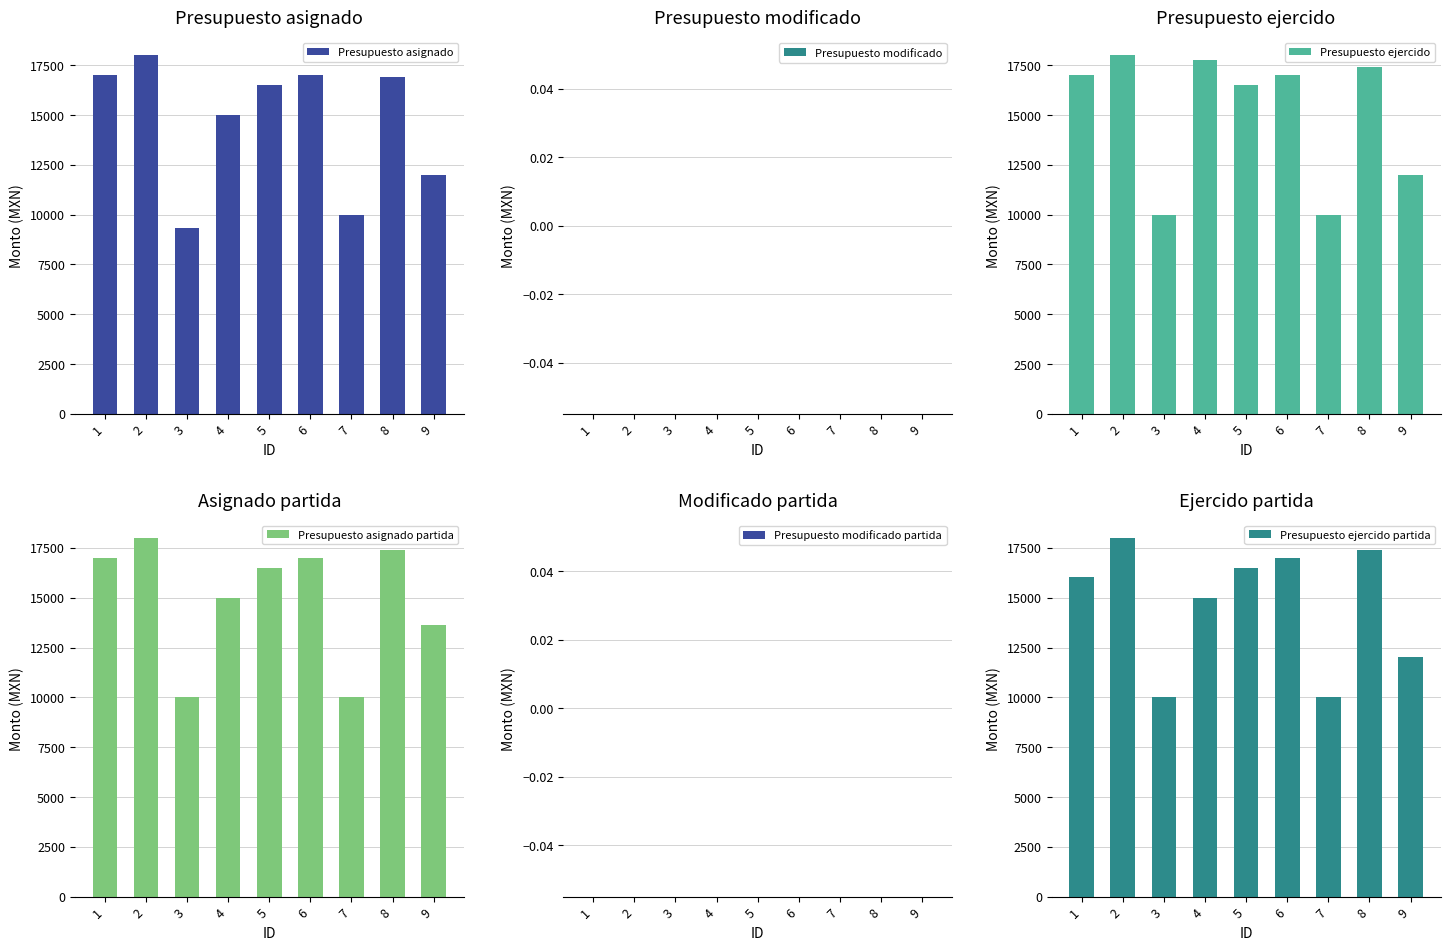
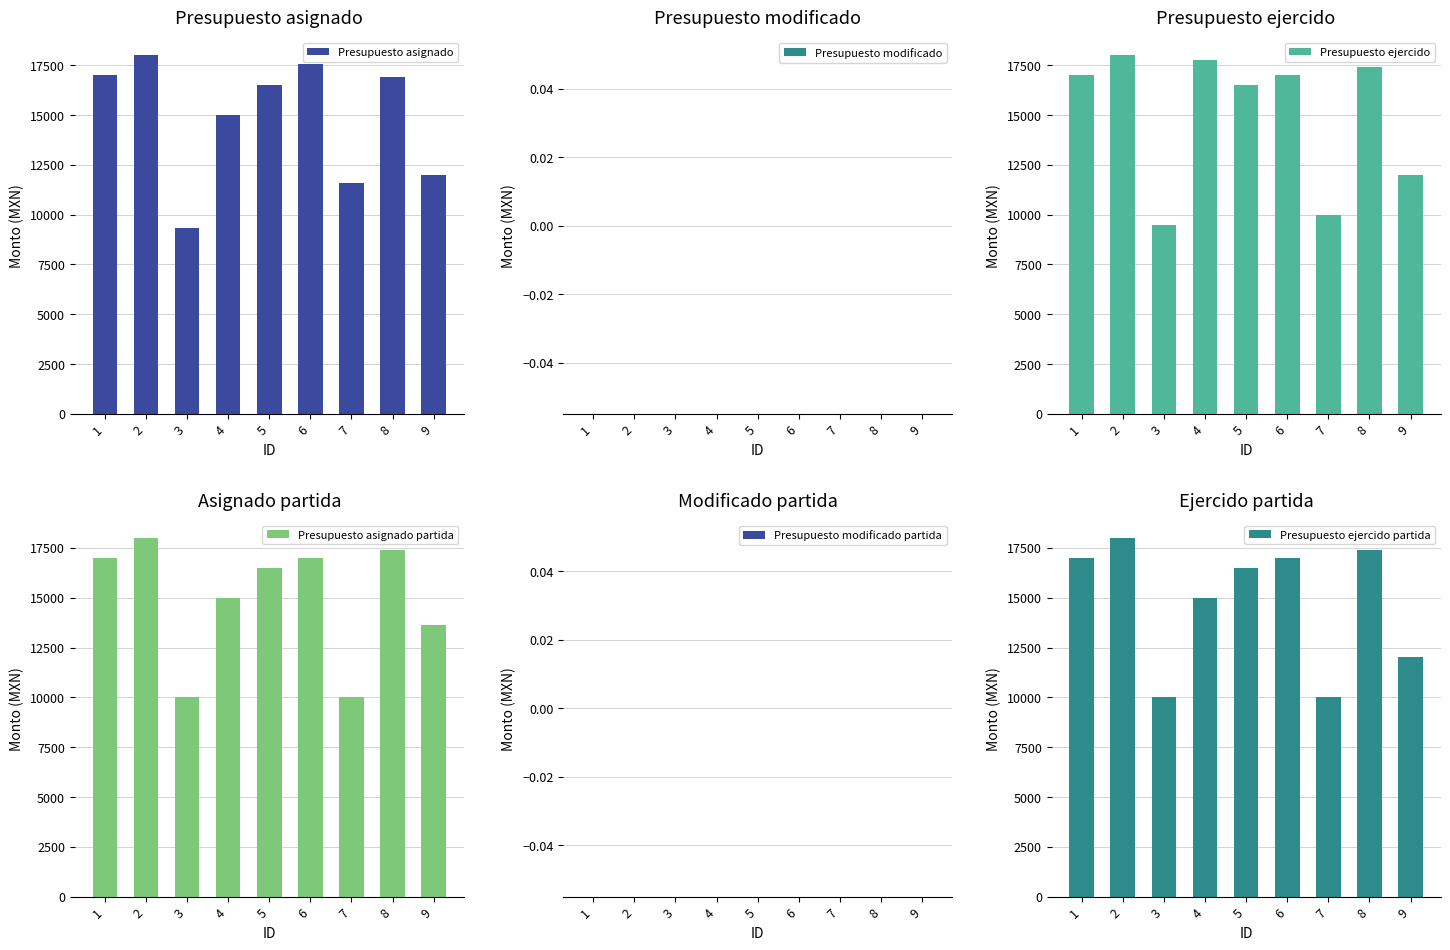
  {
    "Presupuesto asignado": {
      "1": 17000,
      "2": 18000,
      "3": 9300,
      "4": 15000,
      "5": 16500,
-     "6": 17000,
-     "7": 10000,
+     "6": 17600,
+     "7": 11600,
      "8": 16900,
      "9": 12000
    },
    "Presupuesto modificado": {
      "1": 0.000,
      "2": 0.000,
      "3": 0.000,
      "4": 0.000,
      "5": 0.000,
      "6": 0.000,
      "7": 0.000,
      "8": 0.000,
      "9": 0.000
    },
    "Presupuesto ejercido": {
      "1": 17000,
      "2": 18000,
-     "3": 10000,
+     "3": 9500,
      "4": 17800,
      "5": 16500,
      "6": 17000,
      "7": 10000,
      "8": 17400,
      "9": 12000
    },
    "Asignado partida": {
      "1": 17000,
      "2": 18000,
      "3": 10000,
      "4": 15000,
      "5": 16500,
      "6": 17000,
      "7": 10000,
      "8": 17400,
      "9": 13600
    },
    "Modificado partida": {
      "1": 0.000,
      "2": 0.000,
      "3": 0.000,
      "4": 0.000,
      "5": 0.000,
      "6": 0.000,
      "7": 0.000,
      "8": 0.000,
      "9": 0.000
    },
    "Ejercido partida": {
-     "1": 16000,
+     "1": 17000,
      "2": 18000,
      "3": 10000,
      "4": 15000,
      "5": 16500,
      "6": 17000,
      "7": 10000,
      "8": 17400,
      "9": 12000
    }
  }
